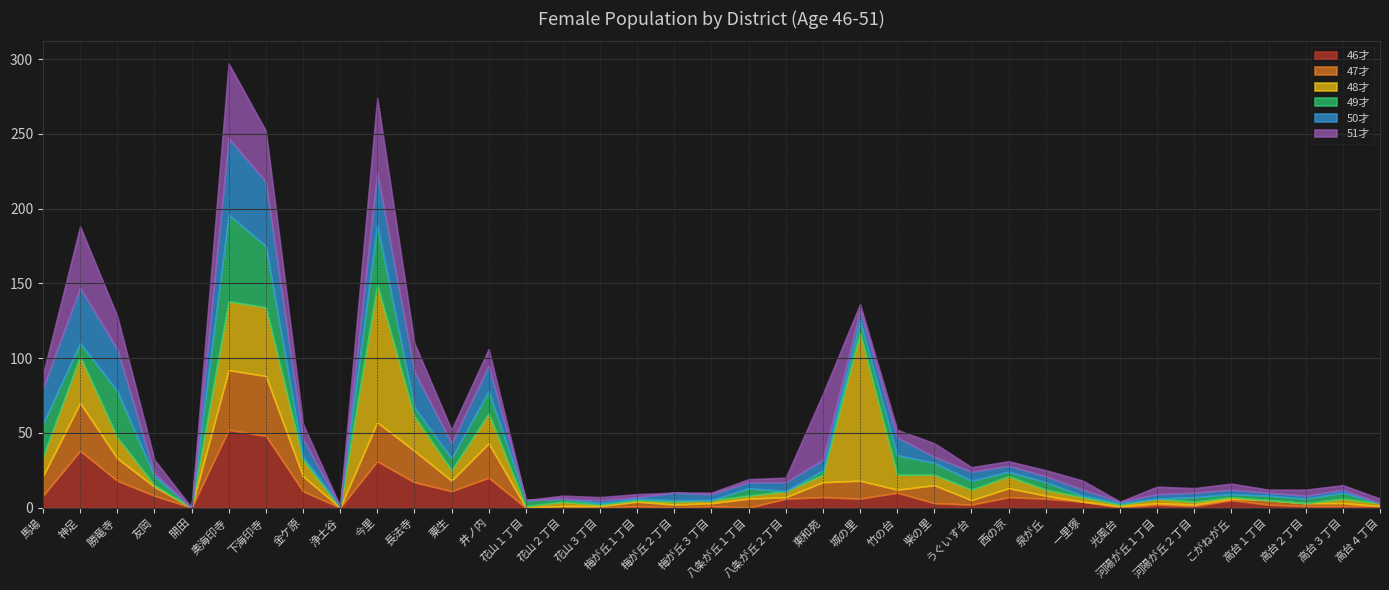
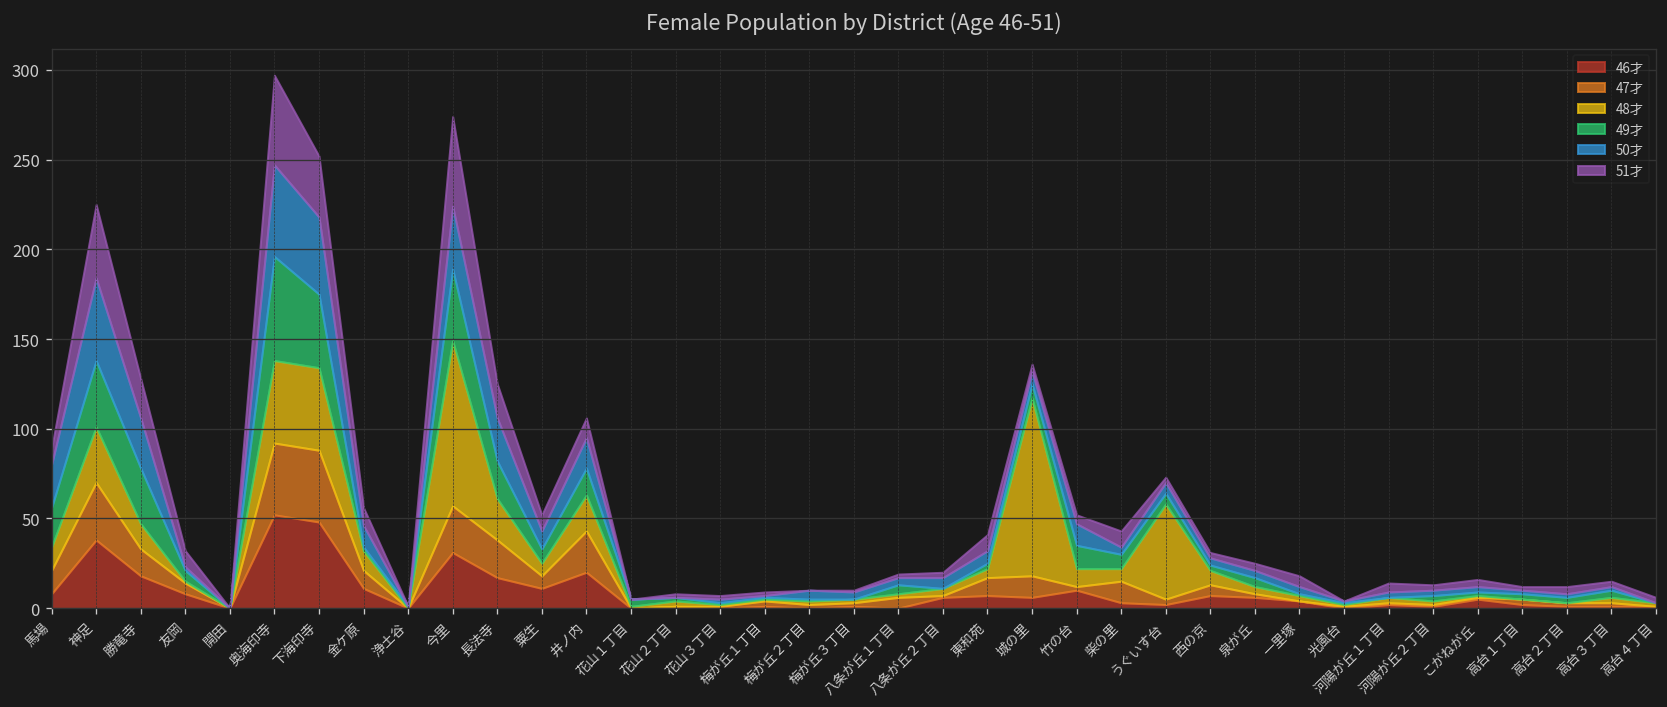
  {
    "46才": {
      "馬場": 8,
      "神足": 38,
      "勝竜寺": 18,
      "友岡": 8,
      "奥海印寺": 52,
      "下海印寺": 48,
      "金ケ原": 11,
      "今里": 31,
      "長法寺": 17,
      "粟生": 11,
      "井ノ内": 20,
      "梅が丘２丁目": 0,
      "八条が丘１丁目": 0,
      "東和苑": 7,
      "城の里": 6,
      "竹の台": 10,
      "柴の里": 3,
      "うぐいす台": 2,
      "西の京": 7,
      "泉が丘": 6,
      "高台１丁目": 2
    },
    "47才": {
      "馬場": 13,
      "神足": 32,
      "勝竜寺": 15,
      "奥海印寺": 40,
      "下海印寺": 40,
      "金ケ原": 10,
      "今里": 26,
      "長法寺": 21,
      "粟生": 7,
      "井ノ内": 23,
      "梅が丘２丁目": 2,
      "梅が丘３丁目": 2,
      "八条が丘１丁目": 6,
      "東和苑": 10,
      "城の里": 12,
      "竹の台": 2,
      "柴の里": 12,
      "うぐいす台": 3,
      "西の京": 6,
      "泉が丘": 2,
      "高台３丁目": 2
    },
    "48才": {
      "馬場": 13,
      "神足": 31,
      "勝竜寺": 14,
      "奥海印寺": 46,
      "下海印寺": 46,
      "金ケ原": 11,
      "今里": 92,
      "長法寺": 23,
      "粟生": 7,
      "井ノ内": 20,
      "花山２丁目": 3,
      "八条が丘１丁目": 2,
      "東和苑": 5,
      "城の里": 99,
      "竹の台": 10,
      "柴の里": 7,
-     "うぐいす台": 7,
+     "うぐいす台": 53,
      "西の京": 8,
      "泉が丘": 4,
      "河陽が丘２丁目": 2,
      "高台３丁目": 3
    },
    "49才": {
      "馬場": 22,
-     "神足": 9,
+     "神足": 37,
      "勝竜寺": 31,
      "友岡": 6,
      "奥海印寺": 58,
      "下海印寺": 41,
      "金ケ原": 2,
      "今里": 40,
-     "長法寺": 6,
+     "長法寺": 21,
      "粟生": 8,
      "井ノ内": 15,
      "八条が丘１丁目": 5,
      "東和苑": 3,
      "城の里": 8,
      "竹の台": 13,
      "柴の里": 8,
      "うぐいす台": 6,
      "西の京": 3,
      "泉が丘": 5,
      "河陽が丘２丁目": 3,
      "こがねが丘": 2,
      "高台１丁目": 3,
      "高台２丁目": 3,
      "高台３丁目": 4
    },
    "50才": {
      "馬場": 24,
-     "神足": 37,
+     "神足": 46,
      "勝竜寺": 28,
      "友岡": 2,
      "奥海印寺": 51,
      "下海印寺": 43,
      "金ケ原": 12,
      "今里": 35,
      "長法寺": 24,
      "粟生": 10,
      "井ノ内": 17,
      "花山３丁目": 2,
      "八条が丘１丁目": 4,
      "八条が丘２丁目": 6,
      "東和苑": 7,
      "城の里": 7,
      "竹の台": 12,
      "柴の里": 4,
      "うぐいす台": 6,
      "西の京": 4,
      "泉が丘": 4,
      "一里塚": 4,
      "河陽が丘１丁目": 3,
      "河陽が丘２丁目": 3,
      "こがねが丘": 3,
      "高台１丁目": 2,
      "高台２丁目": 2,
      "高台３丁目": 2
    },
    "51才": {
      "馬場": 9,
      "神足": 41,
      "勝竜寺": 22,
      "友岡": 9,
      "奥海印寺": 50,
      "下海印寺": 34,
      "金ケ原": 10,
      "今里": 50,
      "長法寺": 19,
      "粟生": 9,
      "井ノ内": 11,
      "花山２丁目": 2,
      "花山３丁目": 2,
      "梅が丘１丁目": 2,
      "八条が丘１丁目": 2,
      "八条が丘２丁目": 3,
-     "東和苑": 44,
+     "東和苑": 9,
      "城の里": 4,
      "竹の台": 5,
      "柴の里": 9,
      "うぐいす台": 3,
      "西の京": 3,
      "泉が丘": 4,
      "一里塚": 6,
      "河陽が丘１丁目": 5,
      "河陽が丘２丁目": 3,
      "こがねが丘": 4,
      "高台１丁目": 2,
      "高台２丁目": 4,
      "高台３丁目": 3,
      "高台４丁目": 3
    }
  }
